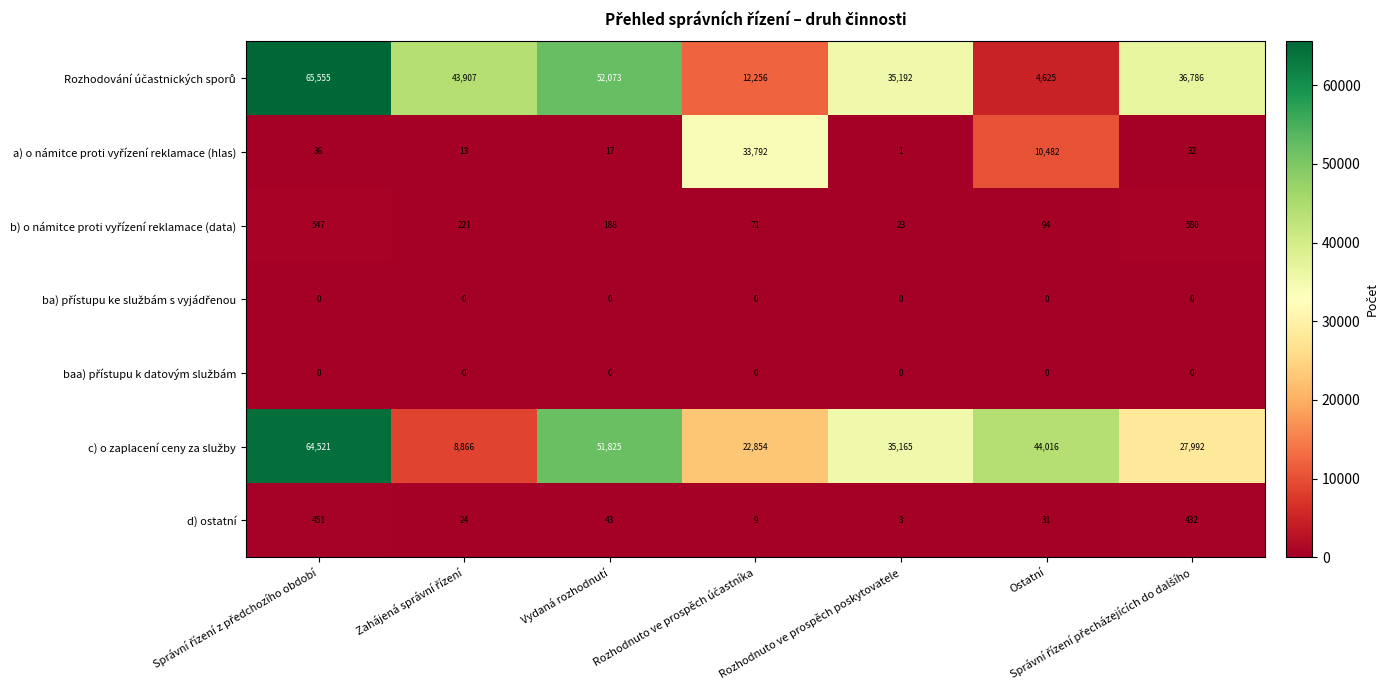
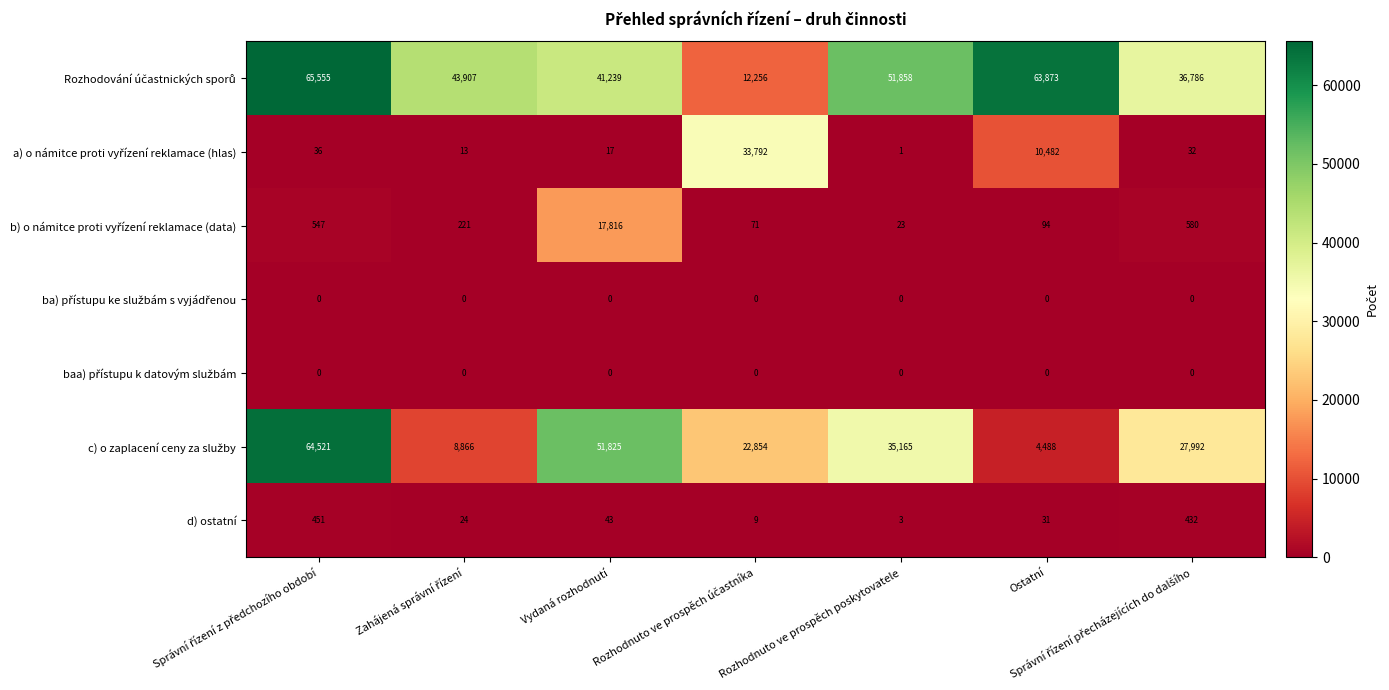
  {
    "Rozhodování účastnických sporů": {
      "Správní řízení z předchozího období": "65,555",
      "Zahájená správní řízení": "43,907",
-     "Vydaná rozhodnutí": "52,073",
+     "Vydaná rozhodnutí": "41,239",
      "Rozhodnuto ve prospěch účastníka": "12,256",
-     "Rozhodnuto ve prospěch poskytovatele": "35,192",
-     "Ostatní": "4,625",
+     "Rozhodnuto ve prospěch poskytovatele": "51,858",
+     "Ostatní": "63,873",
      "Správní řízení přecházejících do dalšího": "36,786"
    },
    "a) o námitce proti vyřízení reklamace (hlas)": {
      "Správní řízení z předchozího období": "36",
      "Zahájená správní řízení": "13",
      "Vydaná rozhodnutí": "17",
      "Rozhodnuto ve prospěch účastníka": "33,792",
      "Rozhodnuto ve prospěch poskytovatele": "1",
      "Ostatní": "10,482",
      "Správní řízení přecházejících do dalšího": "32"
    },
    "b) o námitce proti vyřízení reklamace (data)": {
      "Správní řízení z předchozího období": "547",
      "Zahájená správní řízení": "221",
-     "Vydaná rozhodnutí": "188",
+     "Vydaná rozhodnutí": "17,816",
      "Rozhodnuto ve prospěch účastníka": "71",
      "Rozhodnuto ve prospěch poskytovatele": "23",
      "Ostatní": "94",
      "Správní řízení přecházejících do dalšího": "580"
    },
    "ba) přístupu ke službám s vyjádřenou": {
      "Správní řízení z předchozího období": "0",
      "Zahájená správní řízení": "0",
      "Vydaná rozhodnutí": "0",
      "Rozhodnuto ve prospěch účastníka": "0",
      "Rozhodnuto ve prospěch poskytovatele": "0",
      "Ostatní": "0",
      "Správní řízení přecházejících do dalšího": "0"
    },
    "baa) přístupu k datovým službám": {
      "Správní řízení z předchozího období": "0",
      "Zahájená správní řízení": "0",
      "Vydaná rozhodnutí": "0",
      "Rozhodnuto ve prospěch účastníka": "0",
      "Rozhodnuto ve prospěch poskytovatele": "0",
      "Ostatní": "0",
      "Správní řízení přecházejících do dalšího": "0"
    },
    "c) o zaplacení ceny za služby": {
      "Správní řízení z předchozího období": "64,521",
      "Zahájená správní řízení": "8,866",
      "Vydaná rozhodnutí": "51,825",
      "Rozhodnuto ve prospěch účastníka": "22,854",
      "Rozhodnuto ve prospěch poskytovatele": "35,165",
-     "Ostatní": "44,016",
+     "Ostatní": "4,488",
      "Správní řízení přecházejících do dalšího": "27,992"
    },
    "d) ostatní": {
      "Správní řízení z předchozího období": "451",
      "Zahájená správní řízení": "24",
      "Vydaná rozhodnutí": "43",
      "Rozhodnuto ve prospěch účastníka": "9",
      "Rozhodnuto ve prospěch poskytovatele": "3",
      "Ostatní": "31",
      "Správní řízení přecházejících do dalšího": "432"
    }
  }
